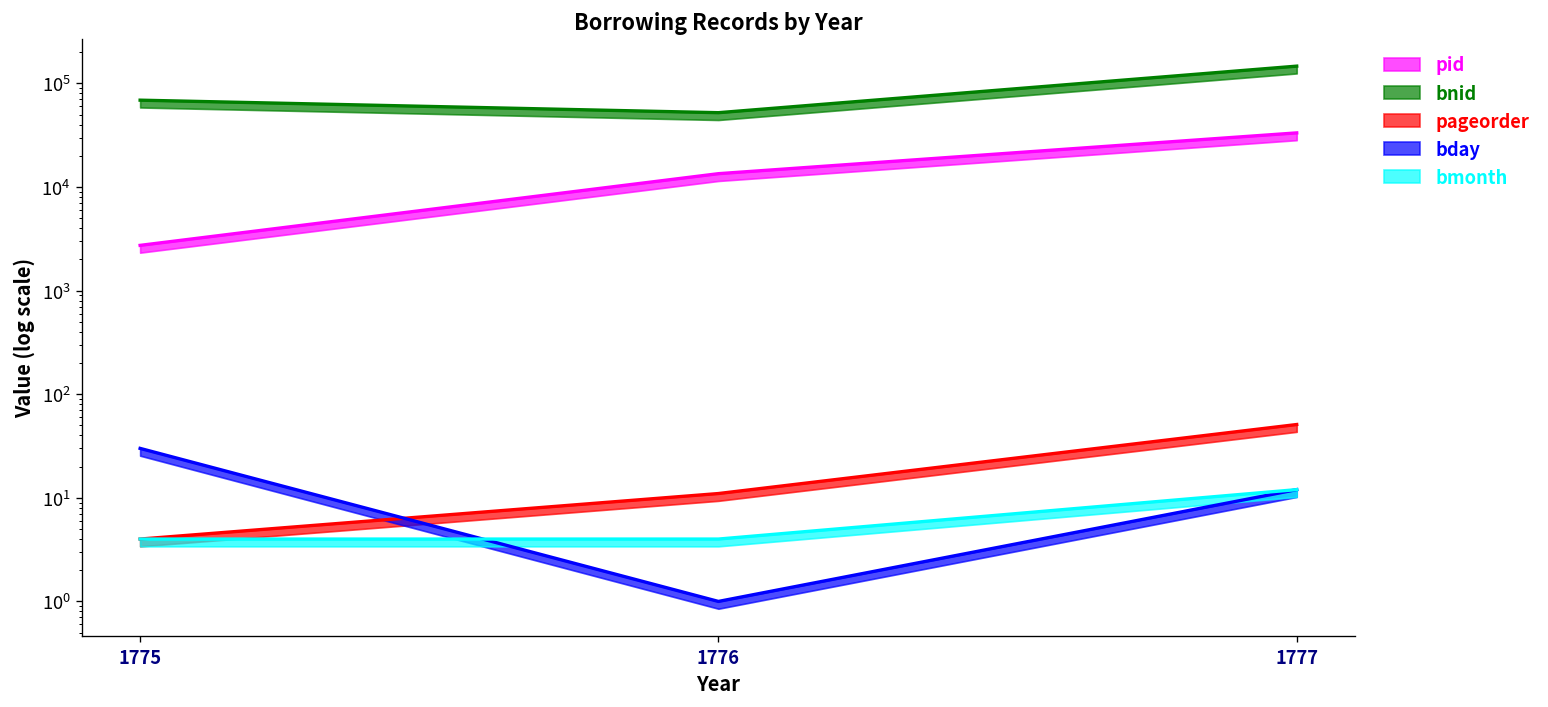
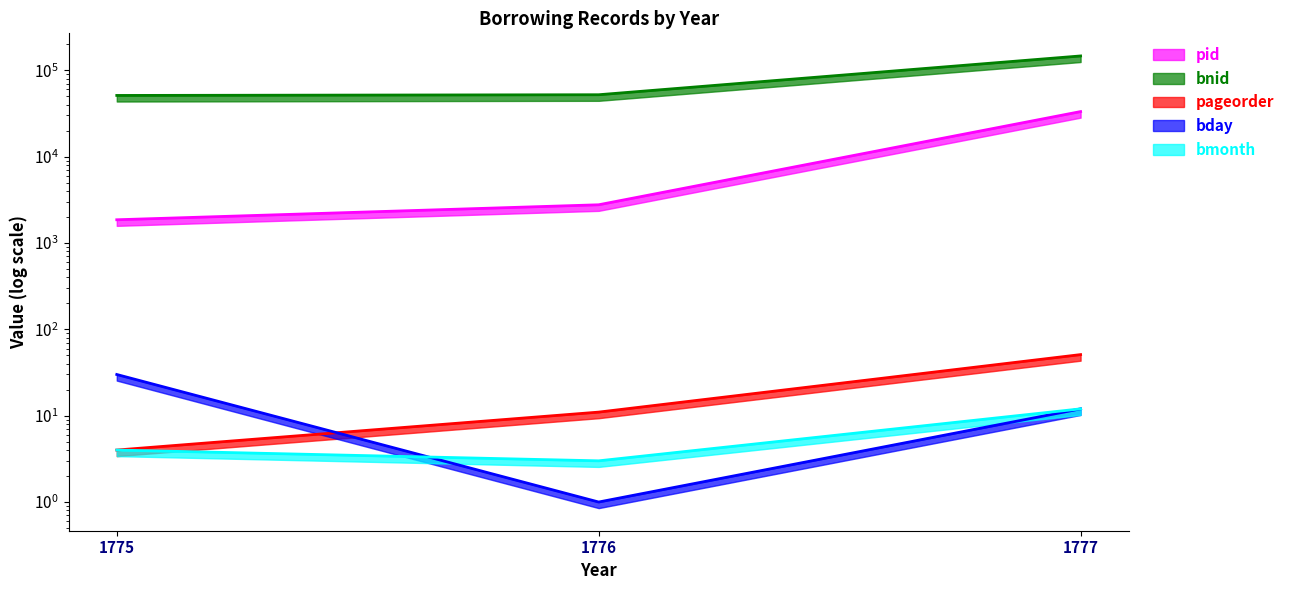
  {
    "pid": {
-     "1775": 2700,
-     "1776": 13000,
+     "1775": 1900,
+     "1776": 2800,
      "1777": 33000
    },
    "bnid": {
-     "1775": 70000,
+     "1775": 50000,
      "1776": 50000,
      "1777": 150000
    },
    "pageorder": {
      "1776": 11,
      "1777": 50
    },
    "bday": {
      "1775": 30,
      "1776": 1
    },
    "bmonth": {
-     "1776": 4
+     "1776": 3
    }
  }
